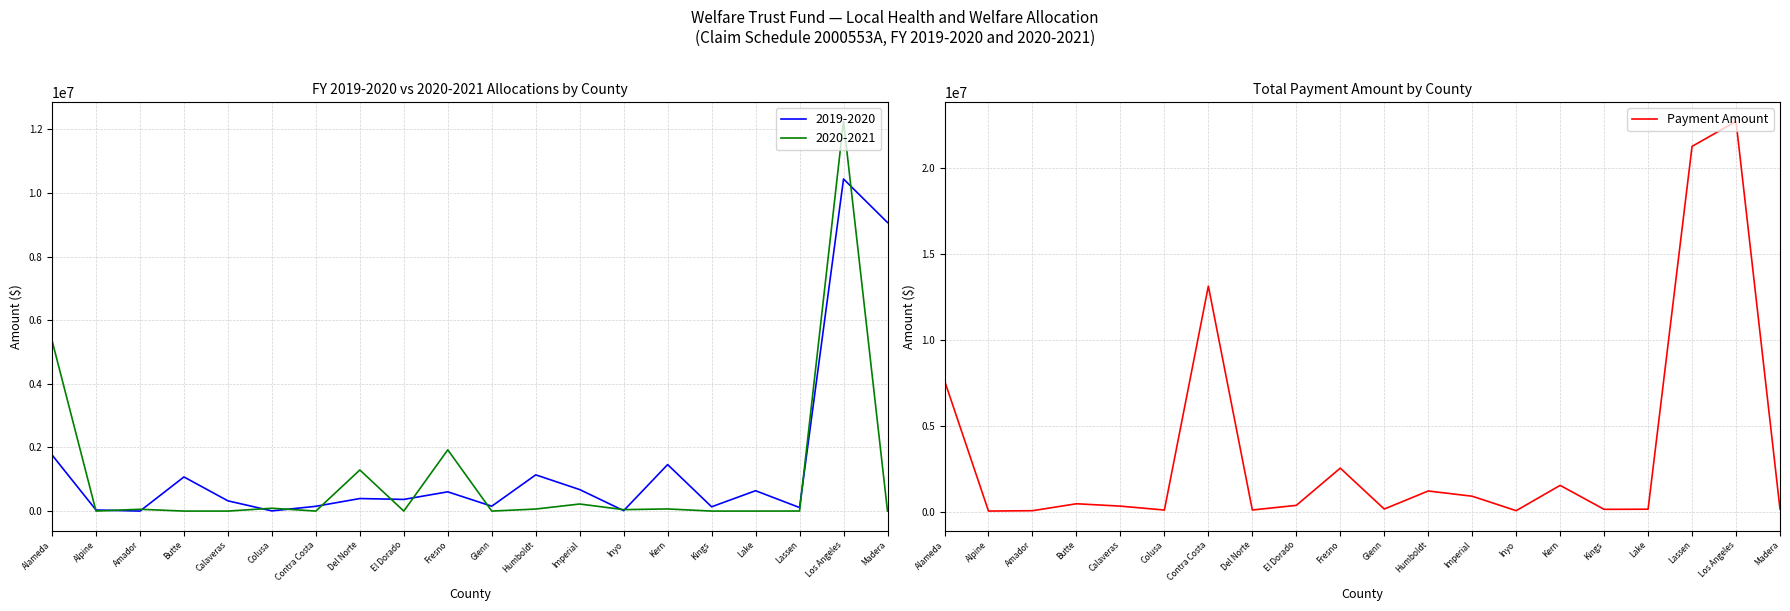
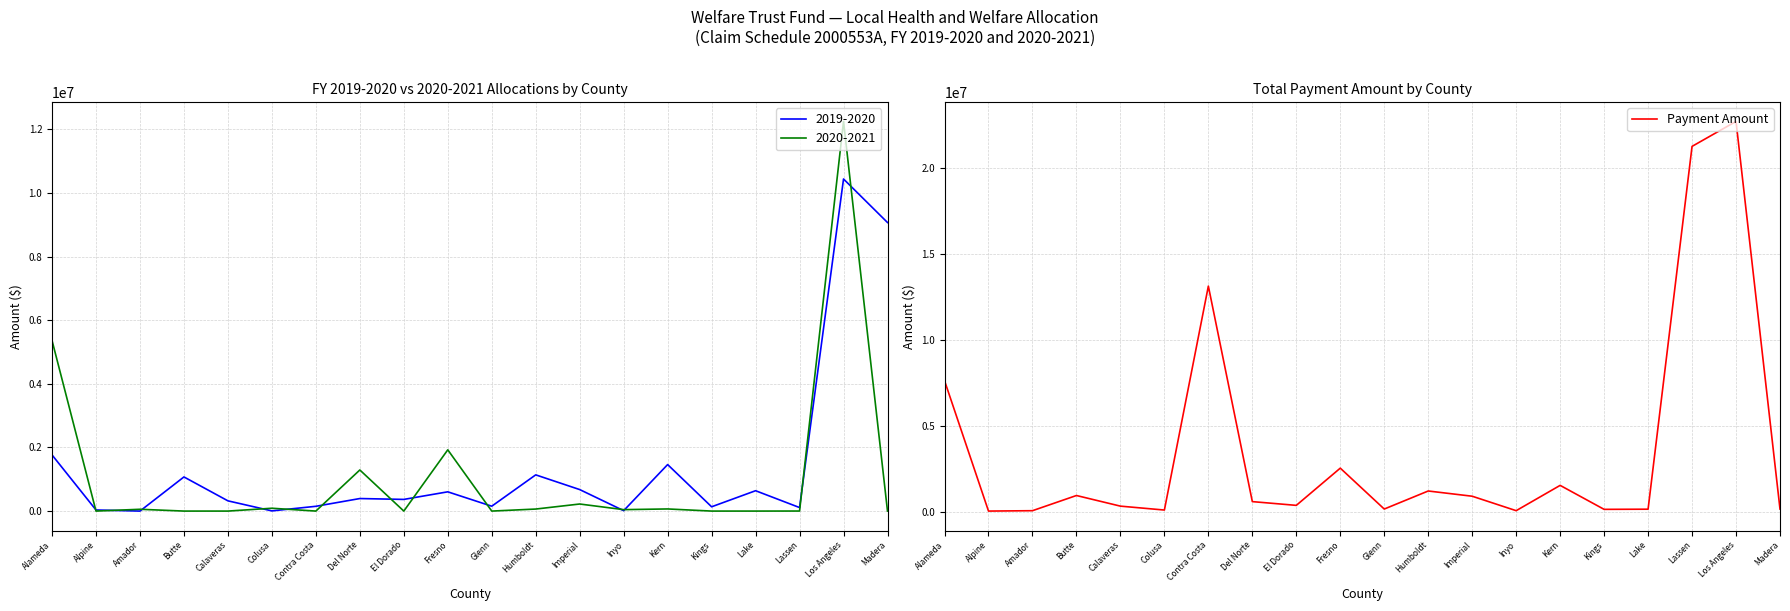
  {
    "FY 2019-2020 vs 2020-2021 Allocations by County": {
      "2019-2020": {
        "Alameda": 1800000,
        "Butte": 1100000,
        "Calaveras": 300000,
        "Colusa": 0,
        "Contra Costa": 200000,
        "Del Norte": 400000,
        "El Dorado": 400000,
        "Fresno": 600000,
        "Glenn": 200000,
        "Humboldt": 1100000,
        "Imperial": 700000,
        "Kern": 1500000,
        "Kings": 100000,
        "Lake": 600000,
        "Lassen": 100000,
        "Los Angeles": 10400000,
        "Madera": 9100000
      },
      "2020-2021": {
        "Alameda": 5400000,
        "Butte": 0,
        "Calaveras": 0,
        "Colusa": 100000,
        "Contra Costa": 0,
        "Del Norte": 1300000,
        "El Dorado": 0,
        "Fresno": 1900000,
        "Glenn": 0,
        "Humboldt": 100000,
        "Imperial": 200000,
        "Kern": 100000,
        "Kings": 0,
        "Lake": 0,
        "Lassen": 0,
        "Madera": 0
      }
    },
    "Total Payment Amount by County": {
      "Alameda": 7600000,
      "Alpine": 0,
      "Amador": 100000,
-     "Butte": 500000,
+     "Butte": 900000,
      "Calaveras": 300000,
      "Colusa": 100000,
      "Contra Costa": 13100000,
-     "Del Norte": 100000,
+     "Del Norte": 600000,
      "El Dorado": 400000,
      "Fresno": 2500000,
      "Glenn": 200000,
      "Humboldt": 1200000,
      "Imperial": 900000,
      "Inyo": 100000,
      "Kern": 1500000,
      "Kings": 100000,
      "Lake": 100000,
      "Lassen": 21200000,
      "Madera": 200000
    }
  }
